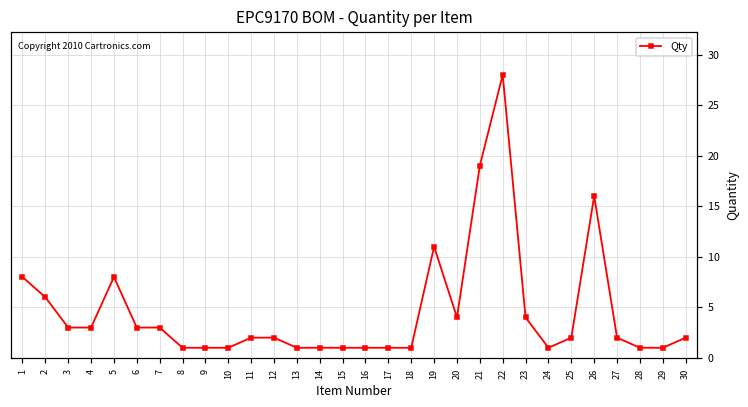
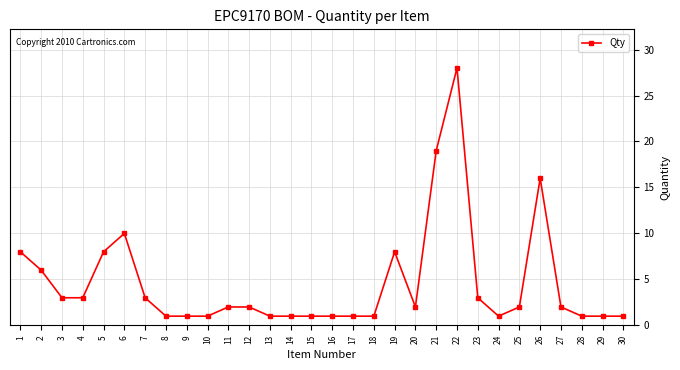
  {
    "1": 8,
    "2": 6,
    "3": 3,
    "4": 3,
    "5": 8,
-   "6": 3,
+   "6": 10,
    "7": 3,
    "8": 1,
    "9": 1,
    "10": 1,
    "11": 2,
    "12": 2,
    "13": 1,
    "14": 1,
    "15": 1,
    "16": 1,
    "17": 1,
    "18": 1,
-   "19": 11,
-   "20": 4,
+   "19": 8,
+   "20": 2,
    "21": 19,
    "22": 28,
-   "23": 4,
+   "23": 3,
    "24": 1,
    "25": 2,
    "26": 16,
    "27": 2,
    "28": 1,
    "29": 1,
-   "30": 2
+   "30": 1
  }
